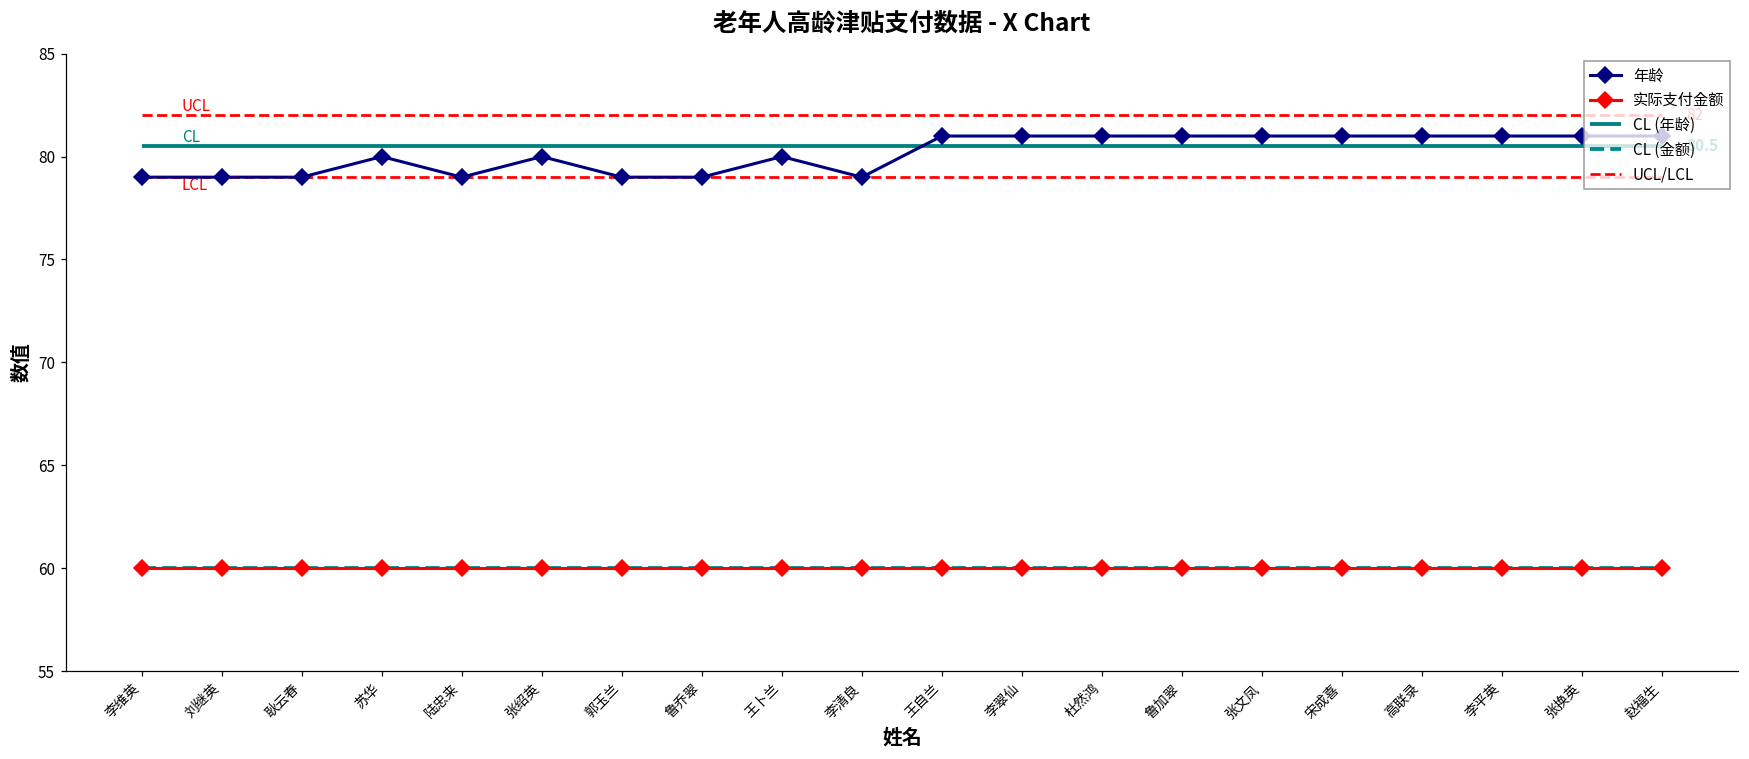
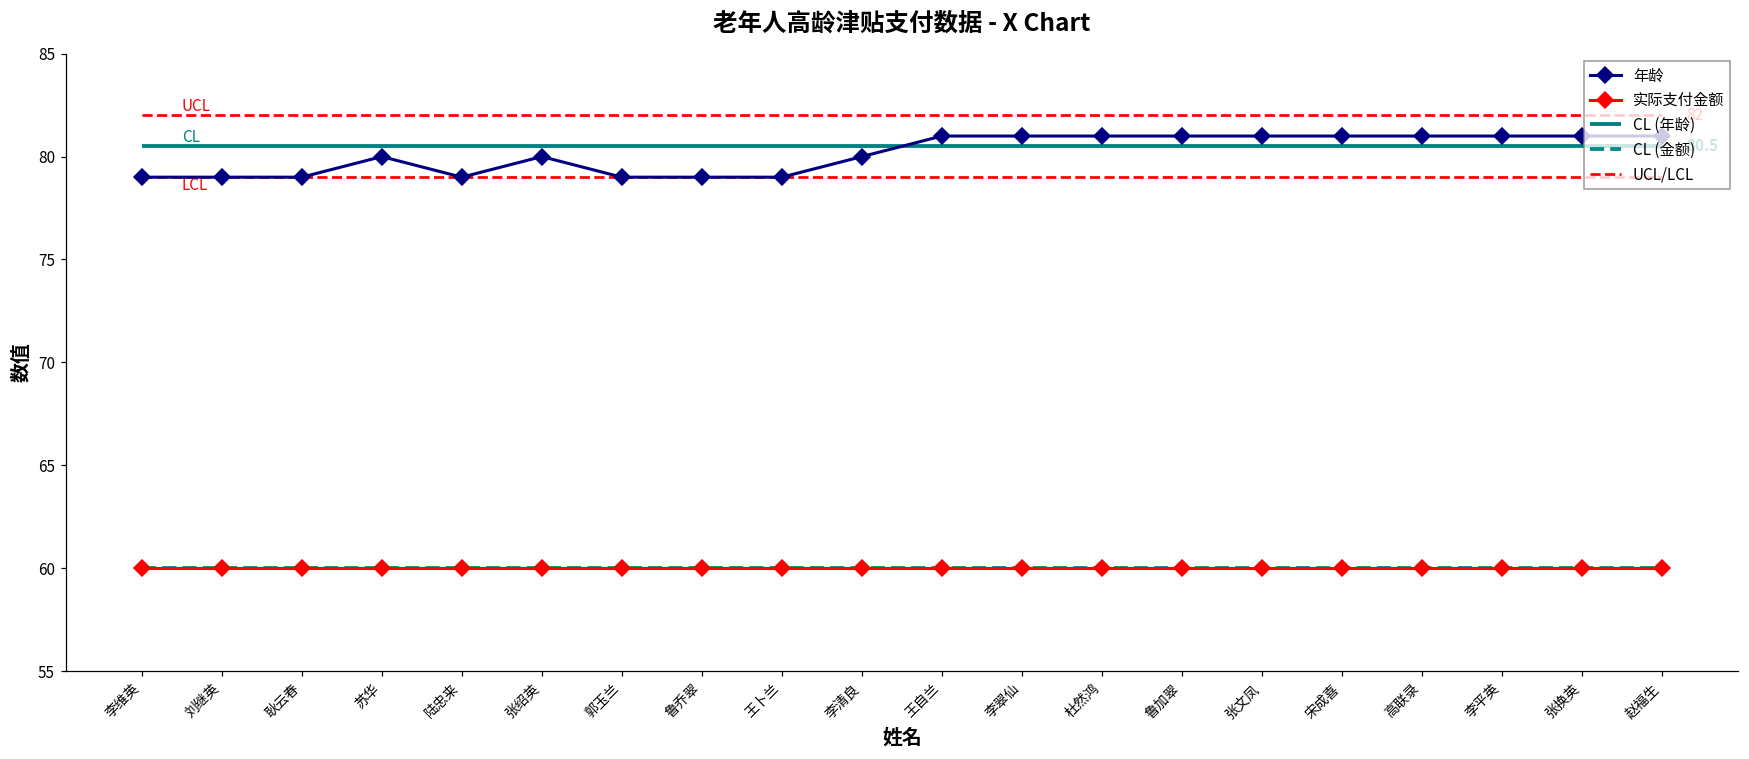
  {
    "年龄": {
      "李维英": 79,
      "刘继英": 79,
      "耿云春": 79,
      "苏华": 80,
      "陆忠来": 79,
      "张绍英": 80,
      "郭玉兰": 79,
      "鲁乔翠": 79,
-     "王卜兰": 80,
-     "李清良": 79,
+     "王卜兰": 79,
+     "李清良": 80,
      "王自兰": 81,
      "李翠仙": 81,
      "杜然鸿": 81,
      "鲁加翠": 81,
      "张文凤": 81,
      "宋成喜": 81,
      "高联录": 81,
      "李平英": 81,
      "张换英": 81
    },
    "实际支付金额": {
      "李维英": 60,
      "刘继英": 60,
      "耿云春": 60,
      "苏华": 60,
      "陆忠来": 60,
      "张绍英": 60,
      "郭玉兰": 60,
      "鲁乔翠": 60,
      "王卜兰": 60,
      "李清良": 60,
      "王自兰": 60,
      "李翠仙": 60,
      "杜然鸿": 60,
      "鲁加翠": 60,
      "张文凤": 60,
      "宋成喜": 60,
      "高联录": 60,
      "李平英": 60,
      "张换英": 60,
      "赵福生": 60
    }
  }
